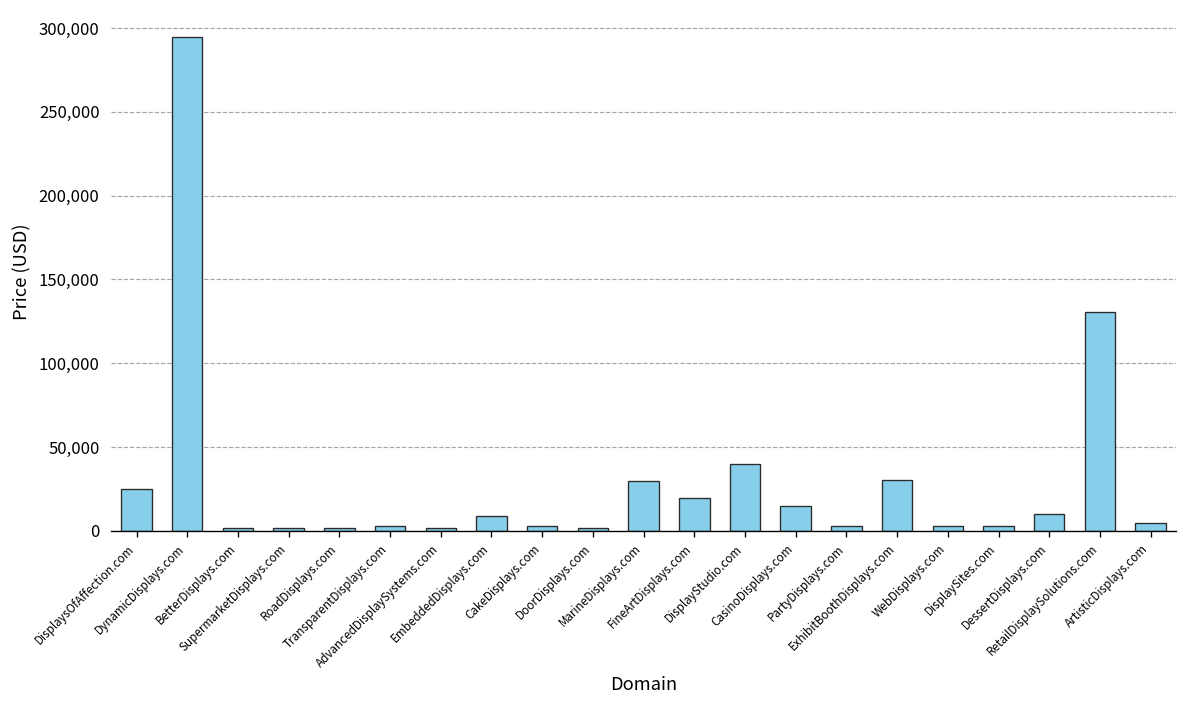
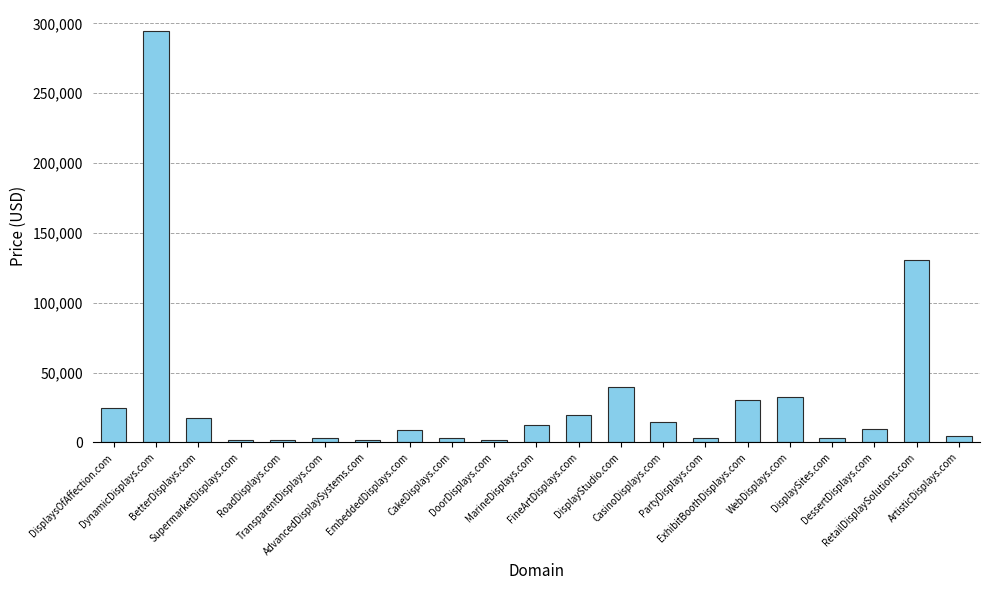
  {
    "DisplaysOfAffection.com": "25,000",
    "DynamicDisplays.com": "295,000",
-   "BetterDisplays.com": "2,000",
+   "BetterDisplays.com": "18,000",
    "SupermarketDisplays.com": "2,000",
    "RoadDisplays.com": "2,000",
    "TransparentDisplays.com": "3,000",
    "AdvancedDisplaySystems.com": "2,000",
    "EmbeddedDisplays.com": "9,000",
    "CakeDisplays.com": "3,000",
    "DoorDisplays.com": "2,000",
-   "MarineDisplays.com": "30,000",
+   "MarineDisplays.com": "13,000",
    "FineArtDisplays.com": "20,000",
    "DisplayStudio.com": "40,000",
    "CasinoDisplays.com": "15,000",
    "PartyDisplays.com": "3,000",
    "ExhibitBoothDisplays.com": "30,000",
-   "WebDisplays.com": "3,000",
+   "WebDisplays.com": "32,000",
    "DisplaySites.com": "3,000",
    "DessertDisplays.com": "10,000",
    "RetailDisplaySolutions.com": "130,000",
    "ArtisticDisplays.com": "5,000"
  }
